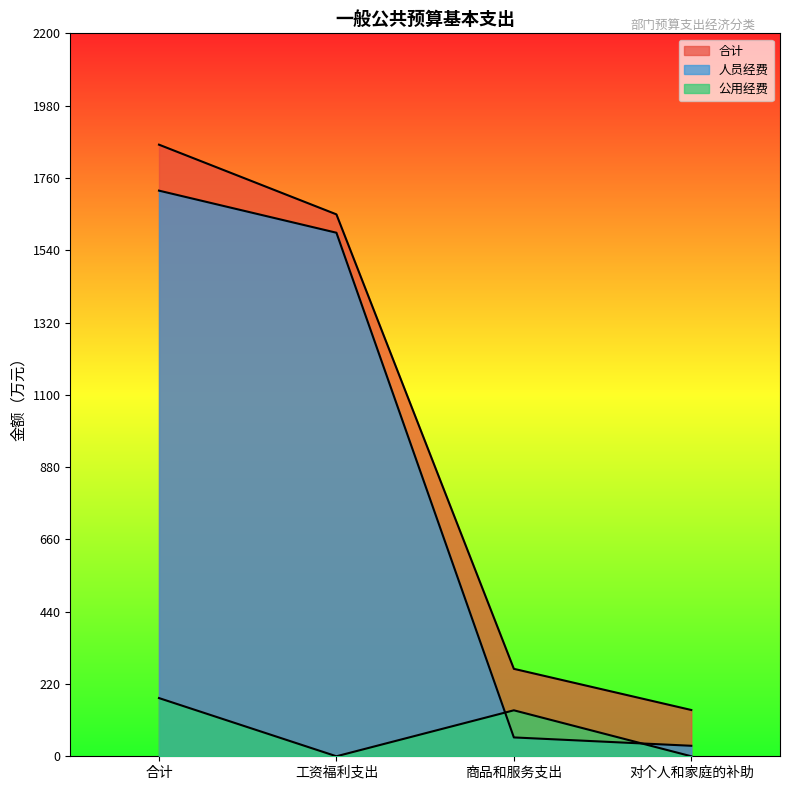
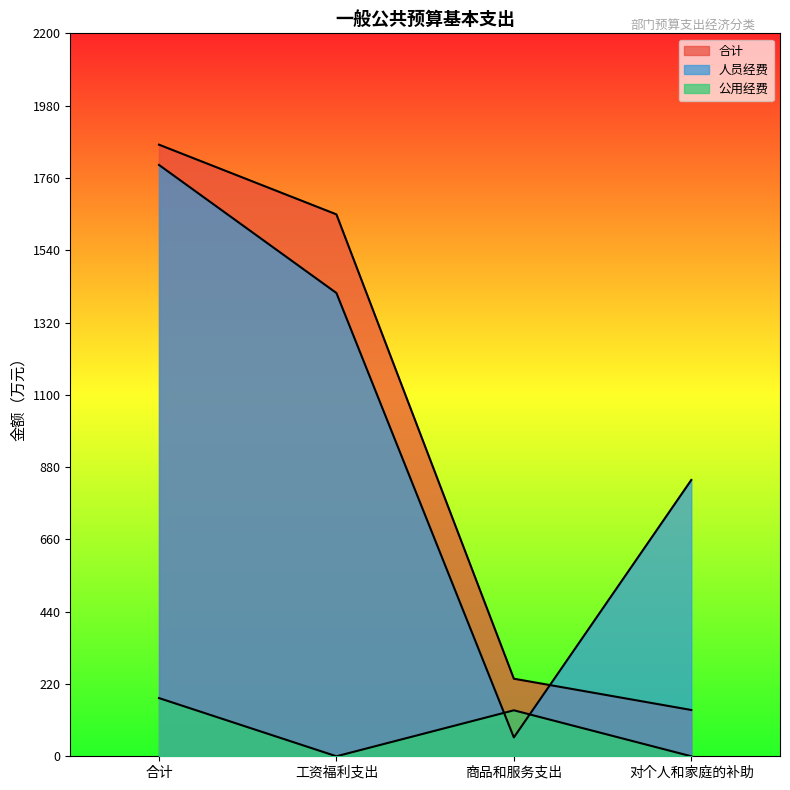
  {
    "合计": {
      "合计": 1860,
      "工资福利支出": 1650,
-     "商品和服务支出": 270,
+     "商品和服务支出": 240,
      "对个人和家庭的补助": 140
    },
    "人员经费": {
-     "合计": 1720,
-     "工资福利支出": 1590,
+     "合计": 1800,
+     "工资福利支出": 1410,
      "商品和服务支出": 60,
-     "对个人和家庭的补助": 30
+     "对个人和家庭的补助": 840
    },
    "公用经费": {
      "合计": 180,
      "工资福利支出": 0,
      "商品和服务支出": 140,
      "对个人和家庭的补助": 0
    }
  }
